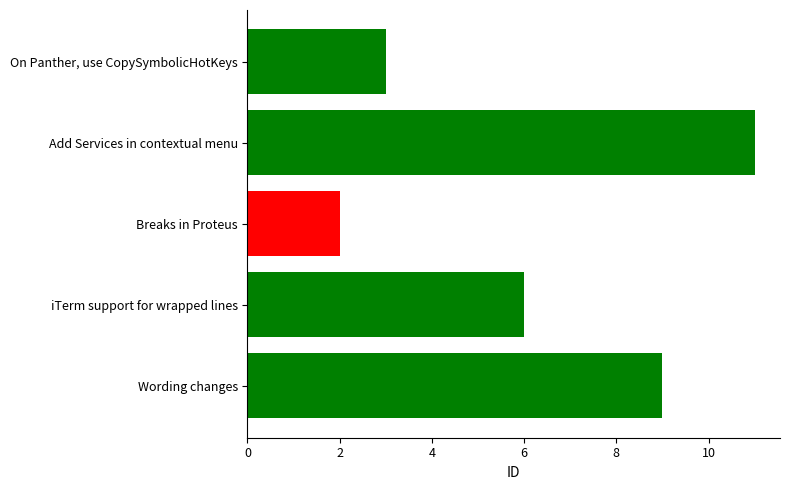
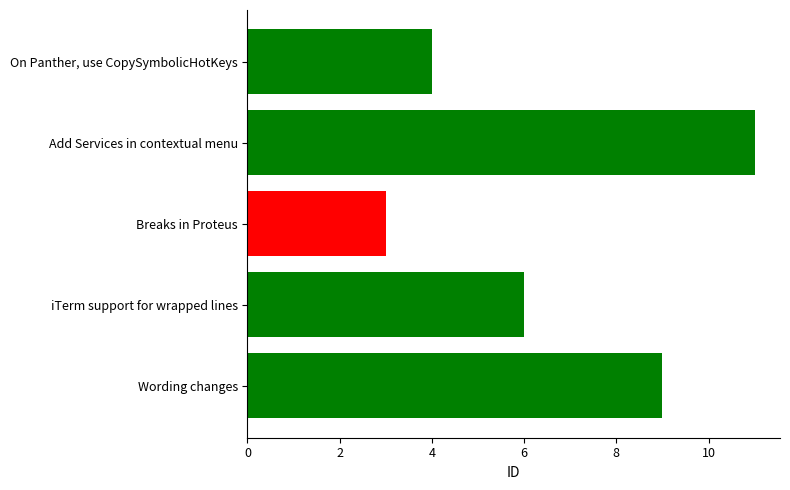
  {
-   "On Panther, use CopySymbolicHotKeys": 3,
+   "On Panther, use CopySymbolicHotKeys": 4,
    "Add Services in contextual menu": 11,
-   "Breaks in Proteus": 2,
+   "Breaks in Proteus": 3,
    "iTerm support for wrapped lines": 6,
    "Wording changes": 9
  }
